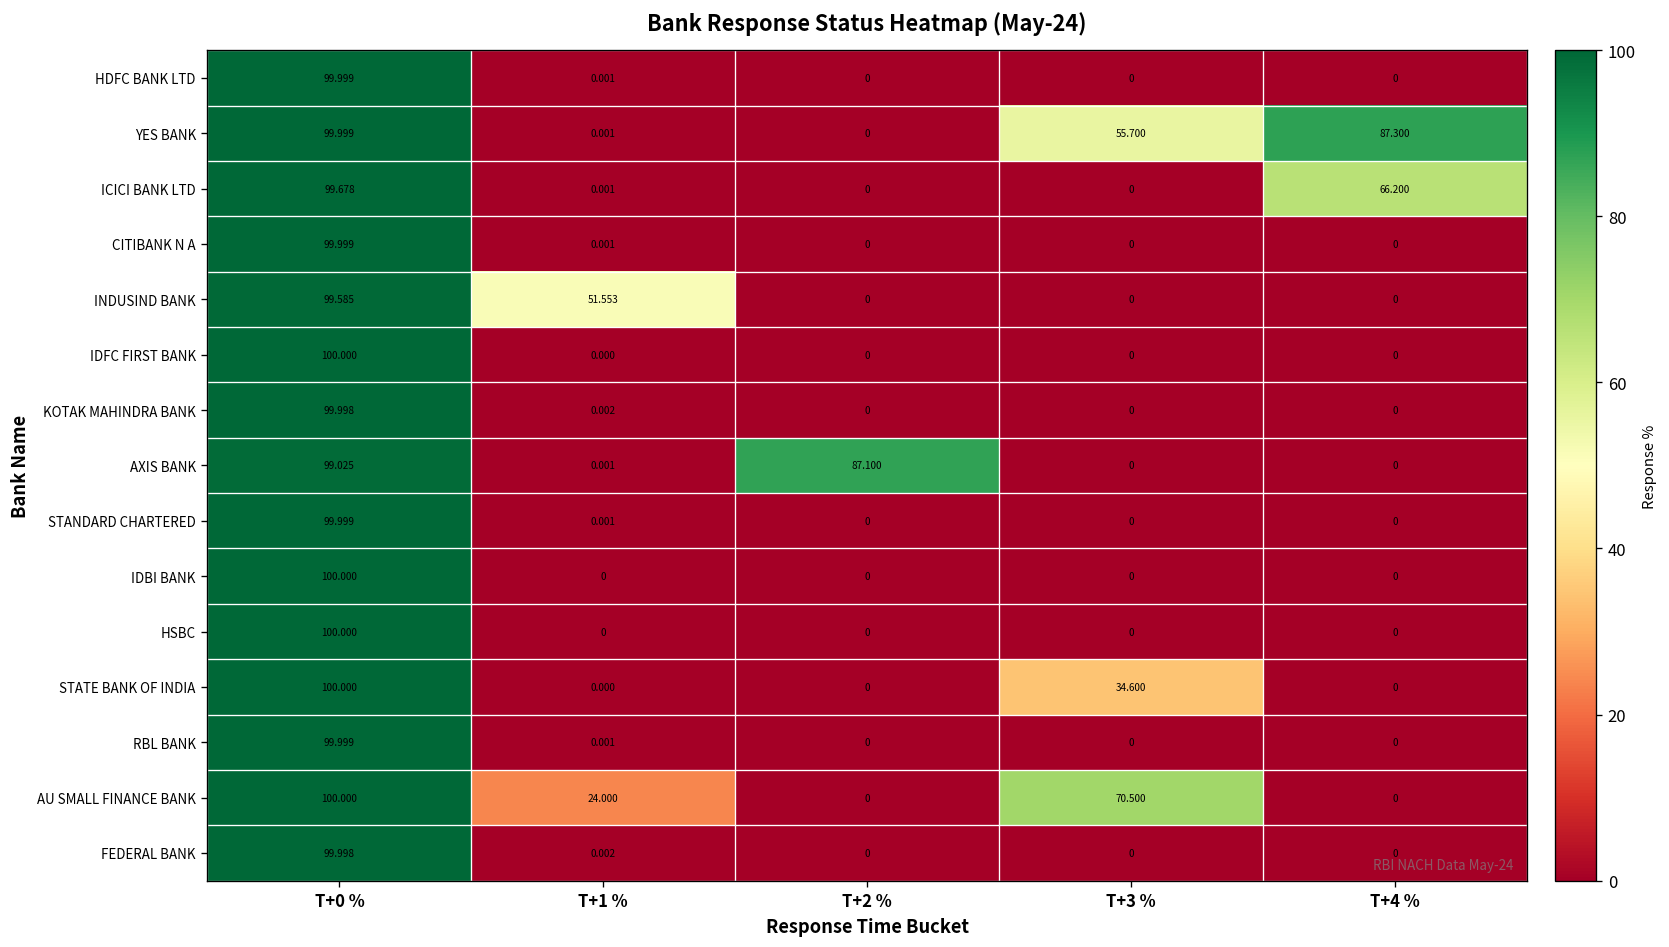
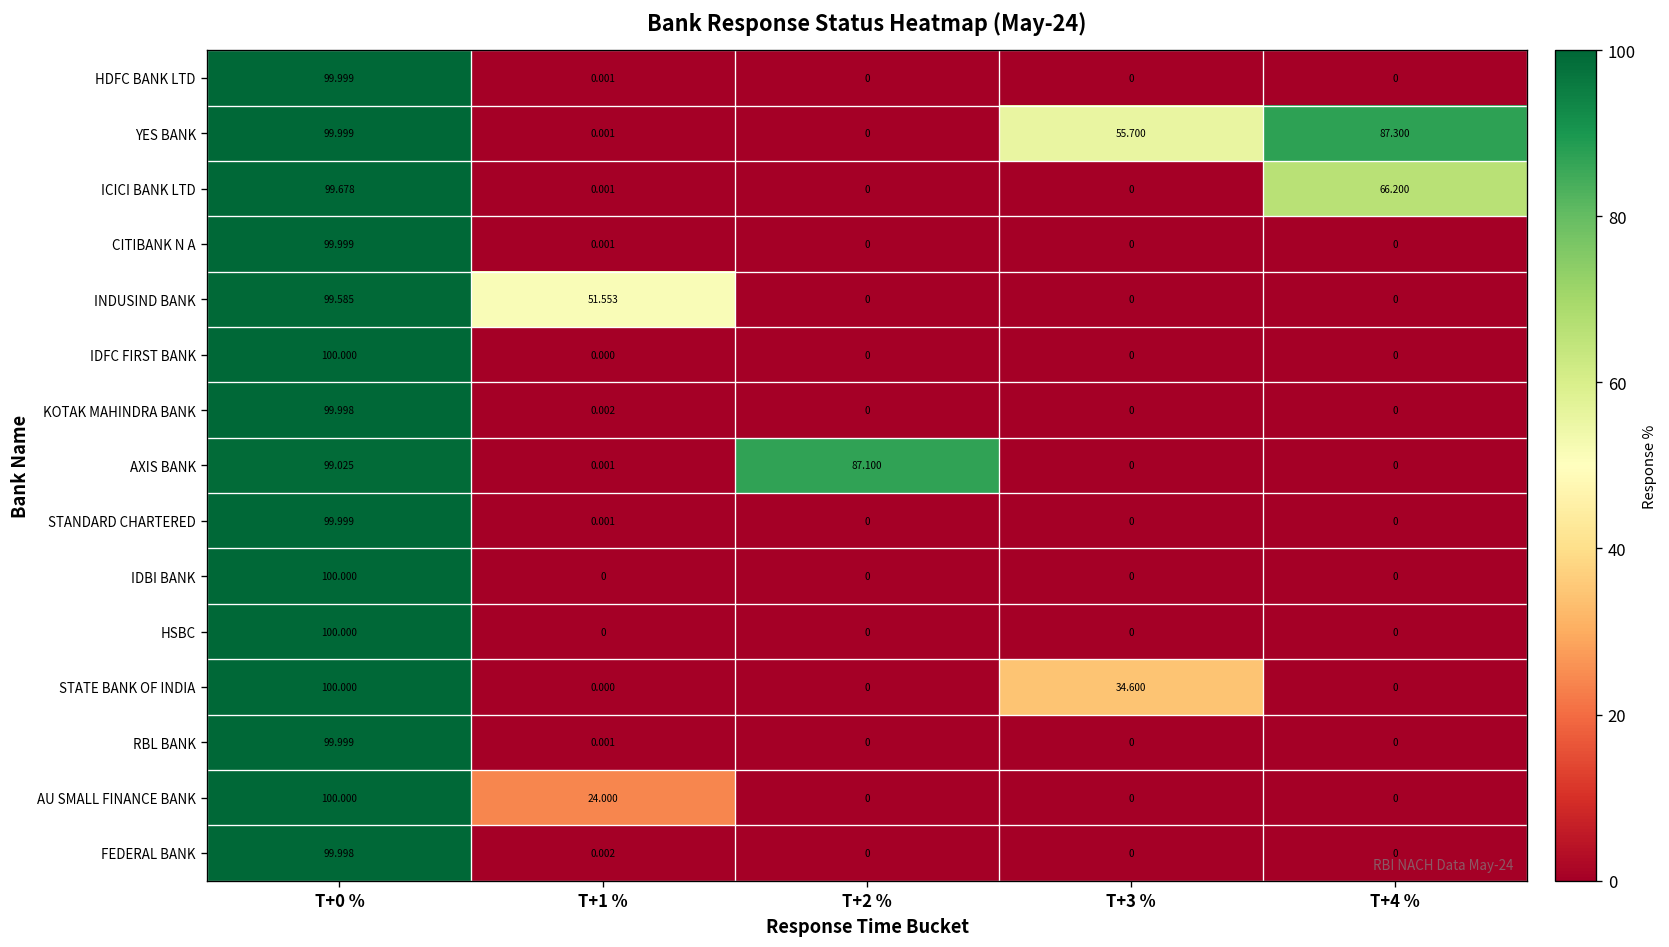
  {
    "HDFC BANK LTD": {
      "T+0 %": 99.999,
      "T+1 %": 0.001,
      "T+2 %": 0,
      "T+3 %": 0,
      "T+4 %": 0
    },
    "YES BANK": {
      "T+0 %": 99.999,
      "T+1 %": 0.001,
      "T+2 %": 0,
      "T+3 %": 55.700,
      "T+4 %": 87.300
    },
    "ICICI BANK LTD": {
      "T+0 %": 99.678,
      "T+1 %": 0.001,
      "T+2 %": 0,
      "T+3 %": 0,
      "T+4 %": 66.200
    },
    "CITIBANK N A": {
      "T+0 %": 99.999,
      "T+1 %": 0.001,
      "T+2 %": 0,
      "T+3 %": 0,
      "T+4 %": 0
    },
    "INDUSIND BANK": {
      "T+0 %": 99.585,
      "T+1 %": 51.553,
      "T+2 %": 0,
      "T+3 %": 0,
      "T+4 %": 0
    },
    "IDFC FIRST BANK": {
      "T+0 %": 100.000,
      "T+1 %": 0.000,
      "T+2 %": 0,
      "T+3 %": 0,
      "T+4 %": 0
    },
    "KOTAK MAHINDRA BANK": {
      "T+0 %": 99.998,
      "T+1 %": 0.002,
      "T+2 %": 0,
      "T+3 %": 0,
      "T+4 %": 0
    },
    "AXIS BANK": {
      "T+0 %": 99.025,
      "T+1 %": 0.001,
      "T+2 %": 87.100,
      "T+3 %": 0,
      "T+4 %": 0
    },
    "STANDARD CHARTERED": {
      "T+0 %": 99.999,
      "T+1 %": 0.001,
      "T+2 %": 0,
      "T+3 %": 0,
      "T+4 %": 0
    },
    "IDBI BANK": {
      "T+0 %": 100.000,
      "T+1 %": 0,
      "T+2 %": 0,
      "T+3 %": 0,
      "T+4 %": 0
    },
    "HSBC": {
      "T+0 %": 100.000,
      "T+1 %": 0,
      "T+2 %": 0,
      "T+3 %": 0,
      "T+4 %": 0
    },
    "STATE BANK OF INDIA": {
      "T+0 %": 100.000,
      "T+1 %": 0.000,
      "T+2 %": 0,
      "T+3 %": 34.600,
      "T+4 %": 0
    },
    "RBL BANK": {
      "T+0 %": 99.999,
      "T+1 %": 0.001,
      "T+2 %": 0,
      "T+3 %": 0,
      "T+4 %": 0
    },
    "AU SMALL FINANCE BANK": {
      "T+0 %": 100.000,
      "T+1 %": 24.000,
      "T+2 %": 0,
-     "T+3 %": 70.500,
+     "T+3 %": 0,
      "T+4 %": 0
    },
    "FEDERAL BANK": {
      "T+0 %": 99.998,
      "T+1 %": 0.002,
      "T+2 %": 0,
      "T+3 %": 0
    }
  }
